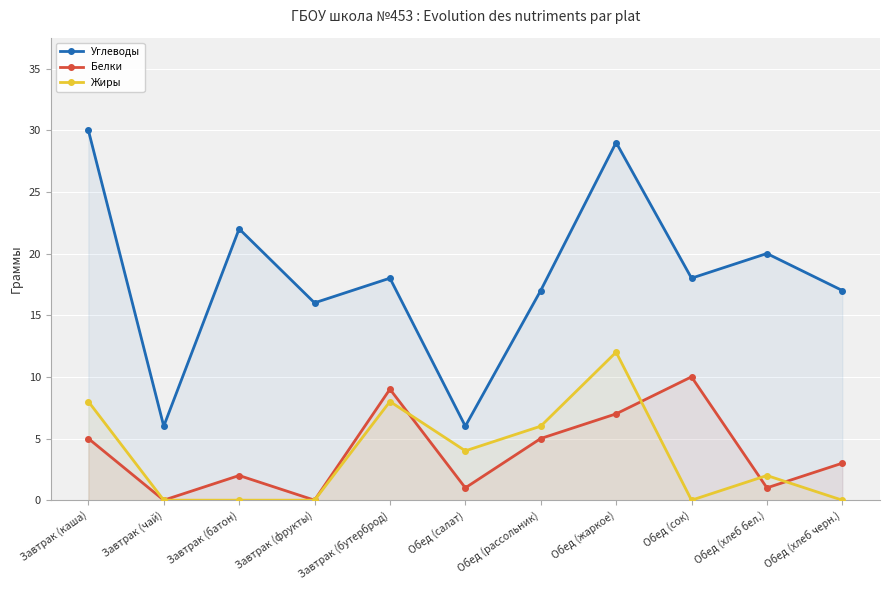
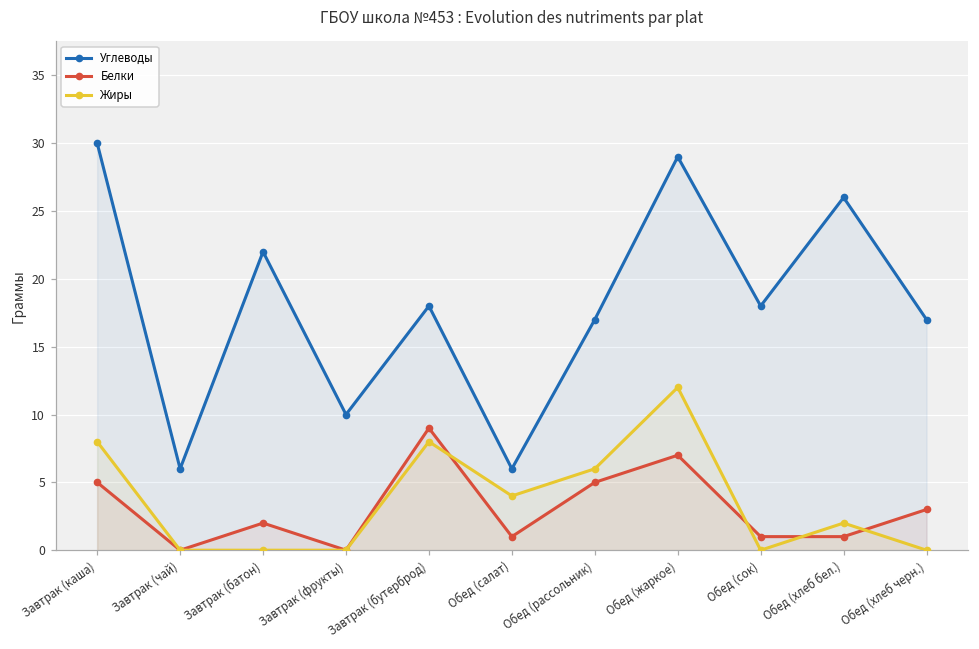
  {
    "Углеводы": {
      "Завтрак (каша)": 30,
      "Завтрак (чай)": 6,
      "Завтрак (батон)": 22,
-     "Завтрак (фрукты)": 16,
+     "Завтрак (фрукты)": 10,
      "Завтрак (бутерброд)": 18,
      "Обед (салат)": 6,
      "Обед (рассольник)": 17,
      "Обед (жаркое)": 29,
      "Обед (сок)": 18,
-     "Обед (хлеб бел.)": 20,
+     "Обед (хлеб бел.)": 26,
      "Обед (хлеб черн.)": 17
    },
    "Белки": {
      "Завтрак (каша)": 5,
      "Завтрак (батон)": 2,
      "Завтрак (бутерброд)": 9,
      "Обед (салат)": 1,
      "Обед (рассольник)": 5,
      "Обед (жаркое)": 7,
-     "Обед (сок)": 10,
+     "Обед (сок)": 1,
      "Обед (хлеб бел.)": 1,
      "Обед (хлеб черн.)": 3
    },
    "Жиры": {
      "Завтрак (каша)": 8,
      "Завтрак (батон)": 0,
      "Завтрак (бутерброд)": 8,
      "Обед (салат)": 4,
      "Обед (рассольник)": 6,
      "Обед (жаркое)": 12,
      "Обед (сок)": 0,
      "Обед (хлеб бел.)": 2,
      "Обед (хлеб черн.)": 0
    }
  }
